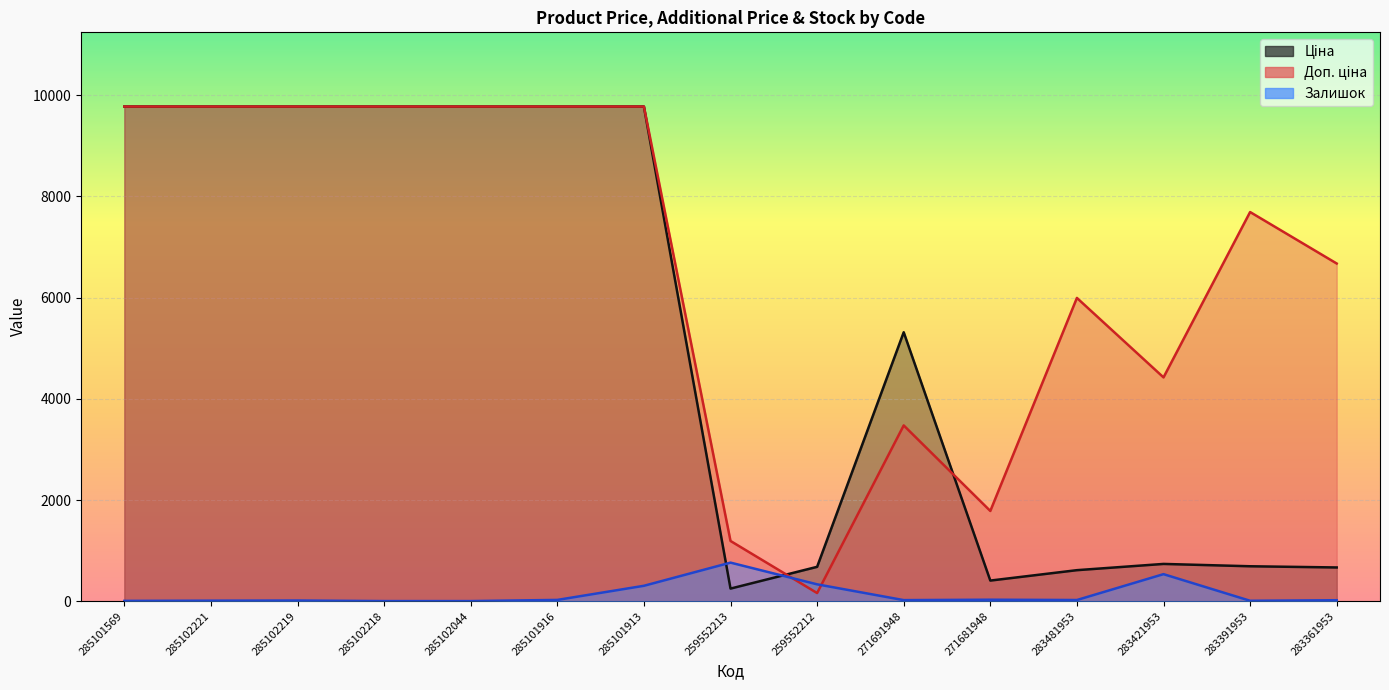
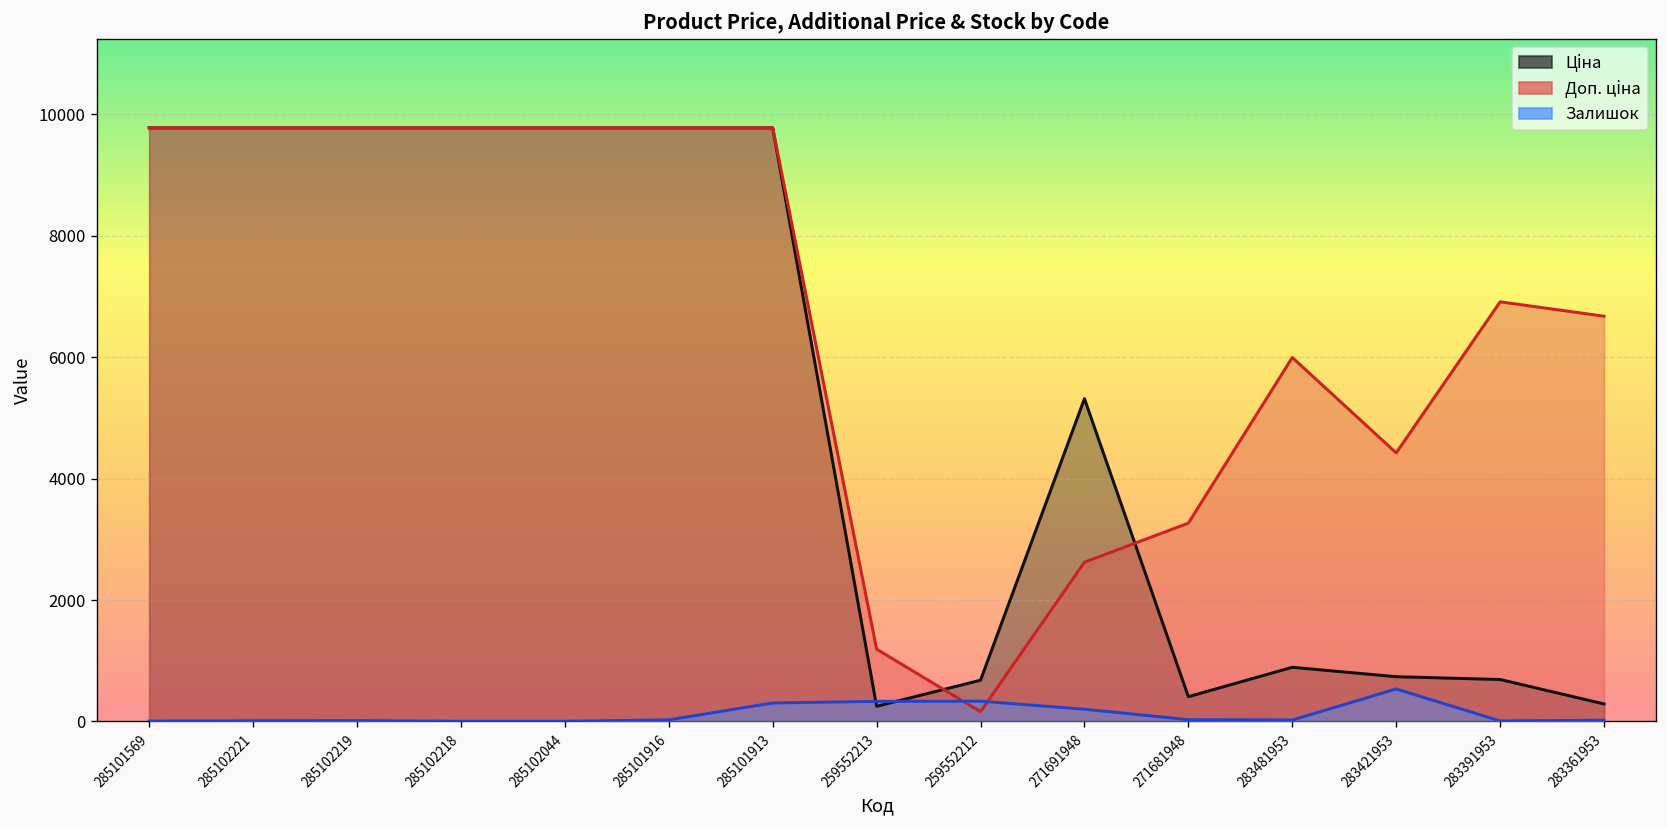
  {
    "Ціна": {
      "259552213": 200,
      "259552212": 700,
      "271691948": 5300,
      "271681948": 400,
-     "283481953": 600,
+     "283481953": 900,
      "283421953": 700,
      "283391953": 700,
-     "283361953": 700
+     "283361953": 300
    },
    "Доп. ціна": {
      "259552213": 1200,
      "259552212": 200,
-     "271691948": 3500,
-     "271681948": 1800,
+     "271691948": 2600,
+     "271681948": 3300,
      "283481953": 6000,
      "283421953": 4400,
-     "283391953": 7700,
+     "283391953": 6900,
      "283361953": 6700
    },
    "Залишок": {
      "285101569": 0,
      "285102221": 0,
      "285102219": 0,
      "285102218": 0,
      "285102044": 0,
      "285101916": 0,
      "285101913": 300,
-     "259552213": 800,
+     "259552213": 300,
      "259552212": 300,
-     "271691948": 0,
+     "271691948": 200,
      "271681948": 0,
      "283481953": 0,
      "283421953": 500,
      "283391953": 0,
      "283361953": 0
    }
  }
